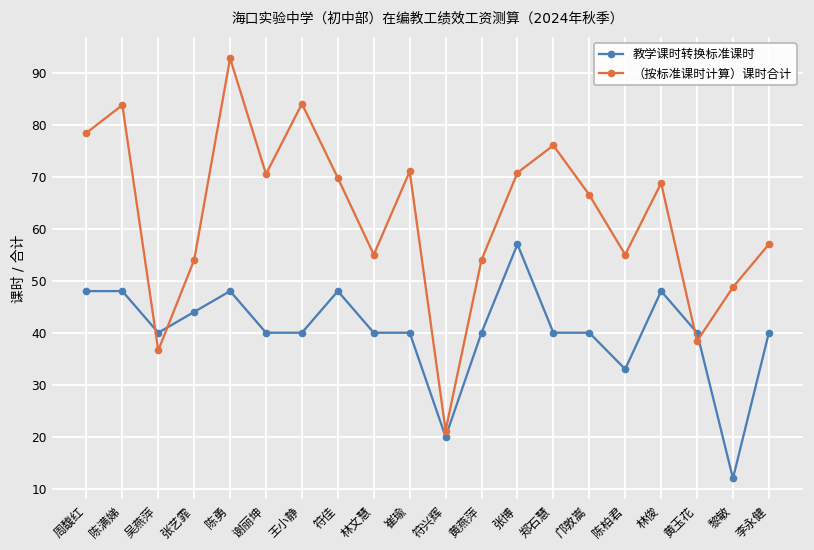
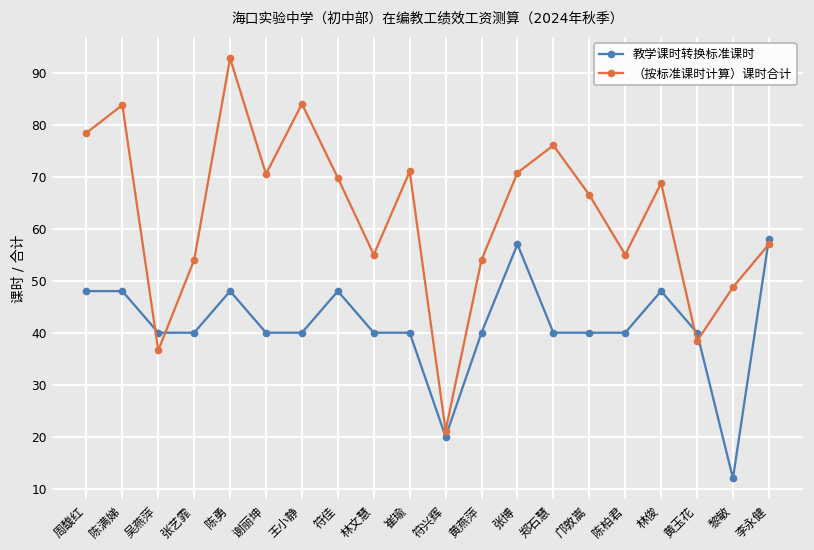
  {
    "教学课时转换标准课时": {
      "周馥红": 48,
      "陈满娣": 48,
      "吴燕萍": 40,
-     "张艺霏": 44,
+     "张艺霏": 40,
      "陈勇": 48,
      "谢丽坤": 40,
      "王小静": 40,
      "符佳": 48,
      "林文慧": 40,
      "崔瑜": 40,
      "符兴辉": 20,
      "黄燕萍": 40,
      "张博": 57,
      "郑石慧": 40,
      "邝敦嵩": 40,
-     "陈柏君": 33,
+     "陈柏君": 40,
      "林俊": 48,
      "黄玉花": 40,
      "黎敏": 12,
-     "李永健": 40
+     "李永健": 58
    },
    "（按标准课时计算）课时合计": {
      "周馥红": 78,
      "陈满娣": 84,
      "吴燕萍": 37,
      "张艺霏": 54,
      "陈勇": 93,
      "谢丽坤": 71,
      "王小静": 84,
      "符佳": 70,
      "林文慧": 55,
      "崔瑜": 71,
      "符兴辉": 21,
      "黄燕萍": 54,
      "张博": 71,
      "郑石慧": 76,
      "邝敦嵩": 67,
      "陈柏君": 55,
      "林俊": 69,
      "黄玉花": 38,
      "黎敏": 49,
      "李永健": 57
    }
  }
